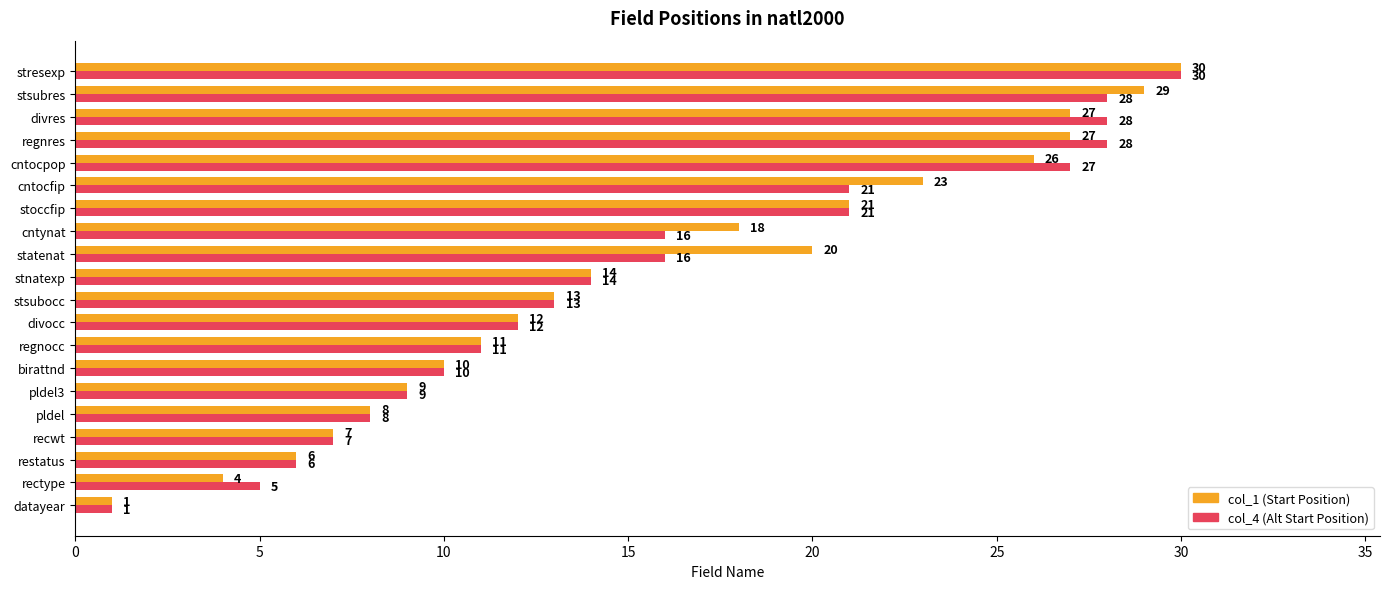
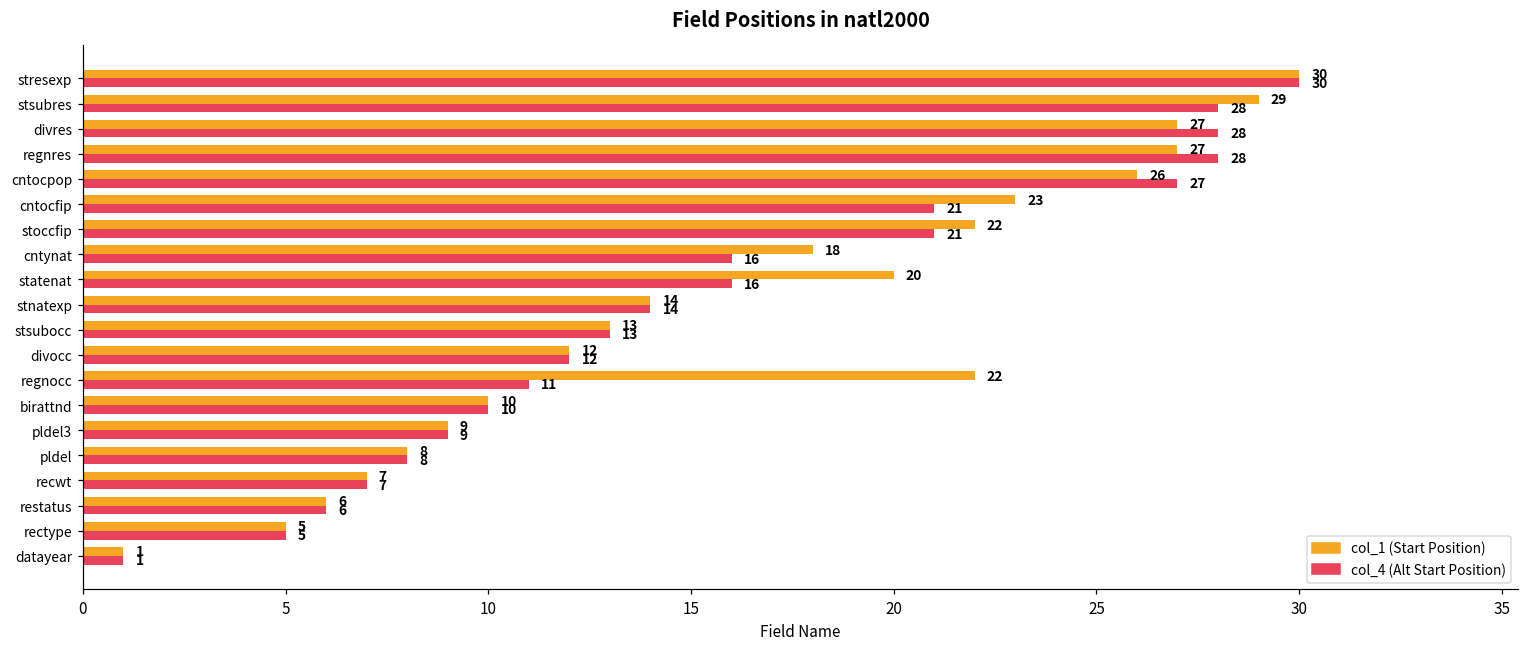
  {
    "col_1 (Start Position)": {
      "stsubres": 29,
      "divres": 27,
      "regnres": 27,
      "cntocpop": 26,
      "cntocfip": 23,
-     "stoccfip": 21,
+     "stoccfip": 22,
      "cntynat": 18,
      "statenat": 20,
-     "regnocc": 11,
-     "rectype": 4
+     "regnocc": 22,
+     "rectype": 5
    },
    "col_4 (Alt Start Position)": {
      "stsubres": 28,
      "divres": 28,
      "regnres": 28,
      "cntocpop": 27,
      "cntocfip": 21,
      "stoccfip": 21,
      "cntynat": 16,
      "statenat": 16,
      "regnocc": 11
    }
  }
